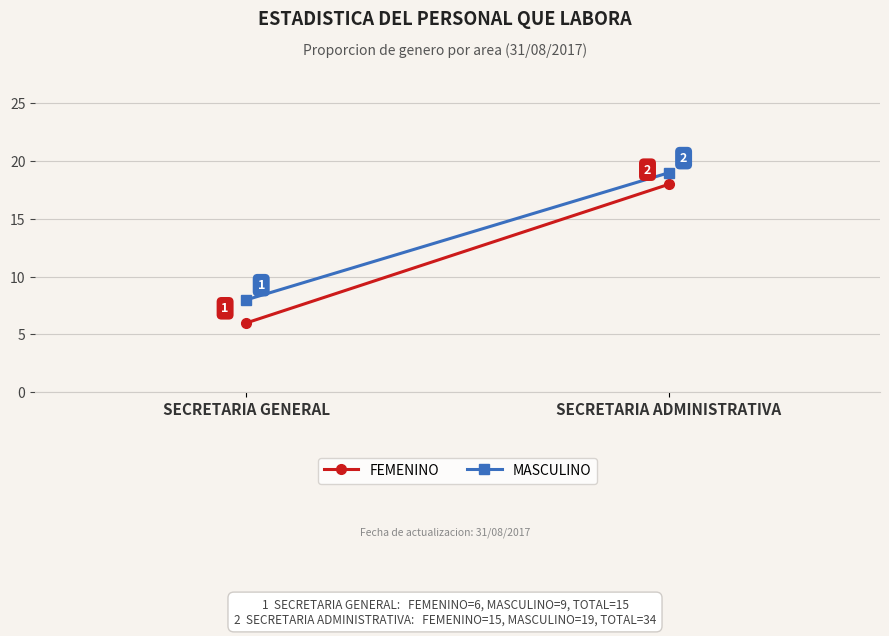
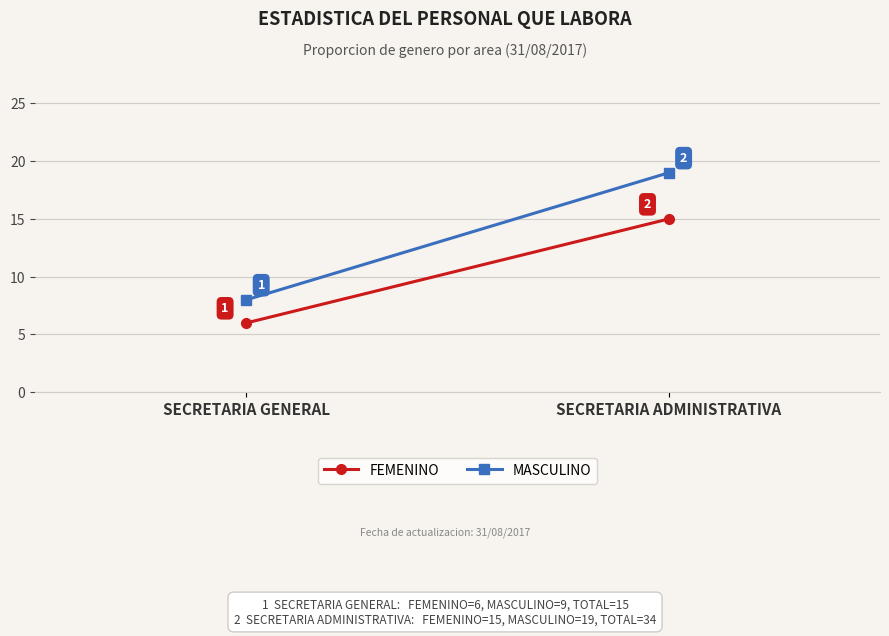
  {
    "FEMENINO": {
      "SECRETARIA GENERAL": 6,
-     "SECRETARIA ADMINISTRATIVA": 18
+     "SECRETARIA ADMINISTRATIVA": 15
    }
  }
